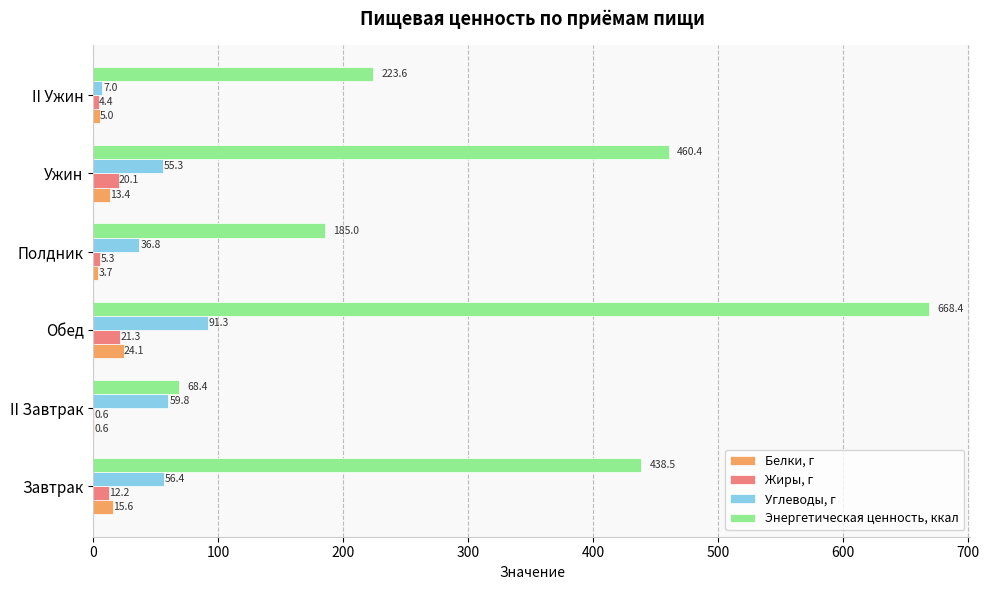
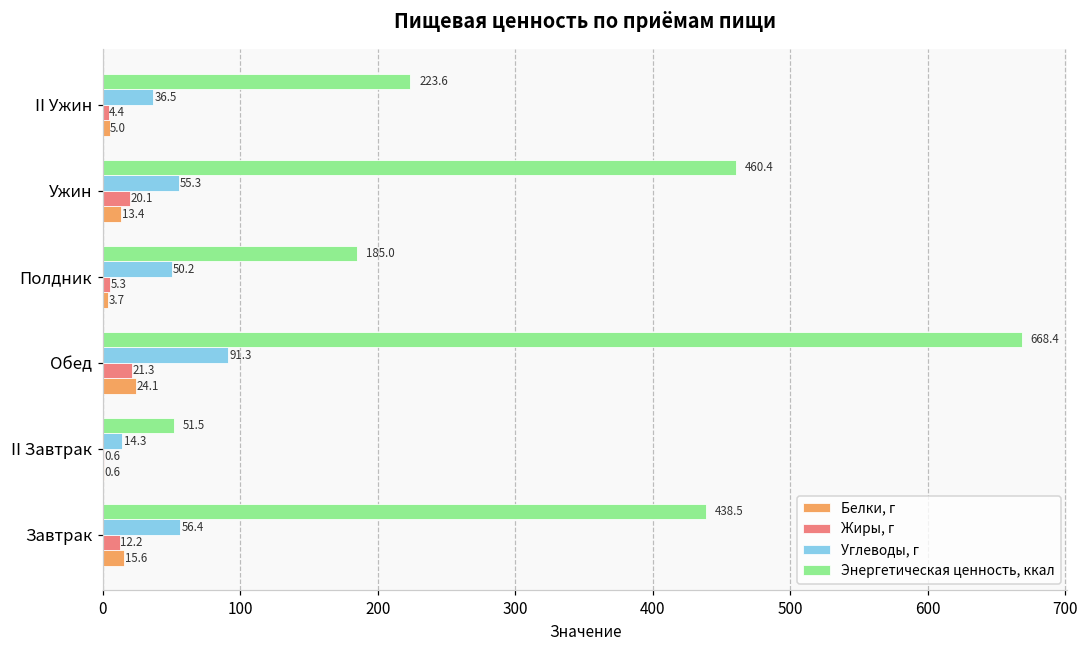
  {
    "Углеводы, г": {
-     "II Ужин": 7.0,
+     "II Ужин": 36.5,
      "Ужин": 55.3,
-     "Полдник": 36.8,
+     "Полдник": 50.2,
      "Обед": 91.3,
-     "II Завтрак": 59.8,
+     "II Завтрак": 14.3,
      "Завтрак": 56.4
    },
    "Энергетическая ценность, ккал": {
      "II Ужин": 223.6,
      "Ужин": 460.4,
      "Полдник": 185.0,
      "Обед": 668.4,
-     "II Завтрак": 68.4,
+     "II Завтрак": 51.5,
      "Завтрак": 438.5
    }
  }
